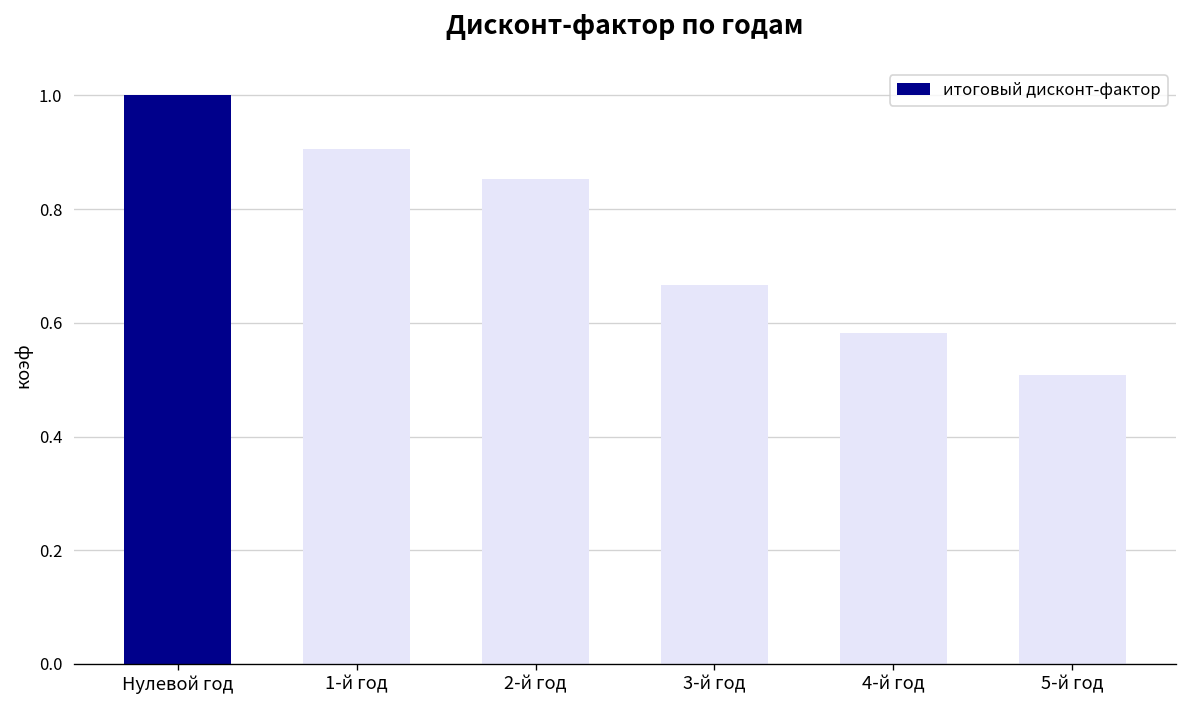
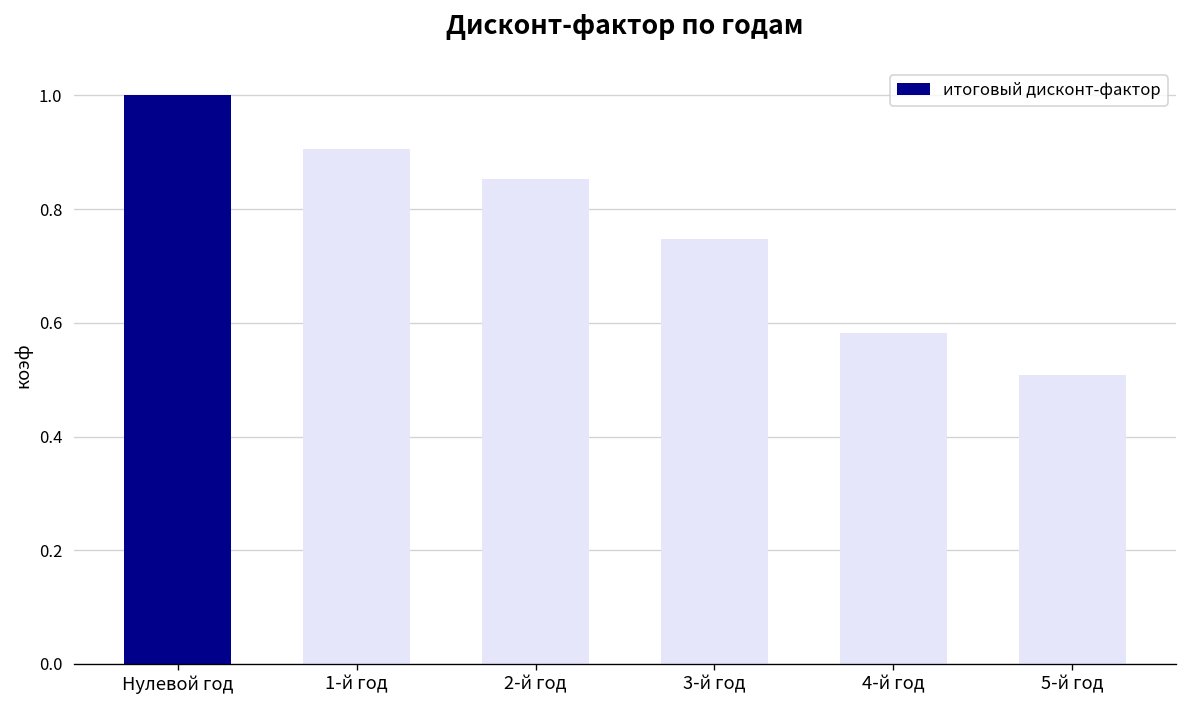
  {
    "Нулевой год": 1.00,
    "1-й год": 0.91,
    "2-й год": 0.85,
-   "3-й год": 0.67,
+   "3-й год": 0.75,
    "4-й год": 0.58,
    "5-й год": 0.51
  }
